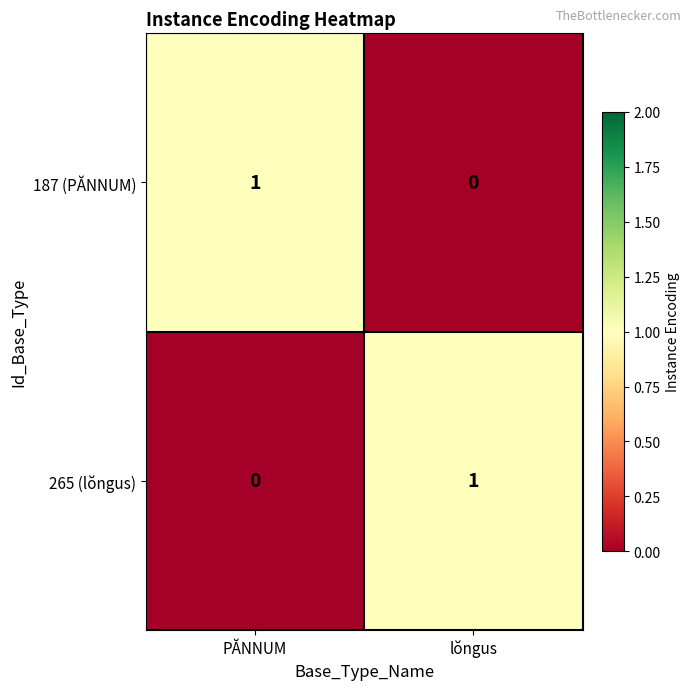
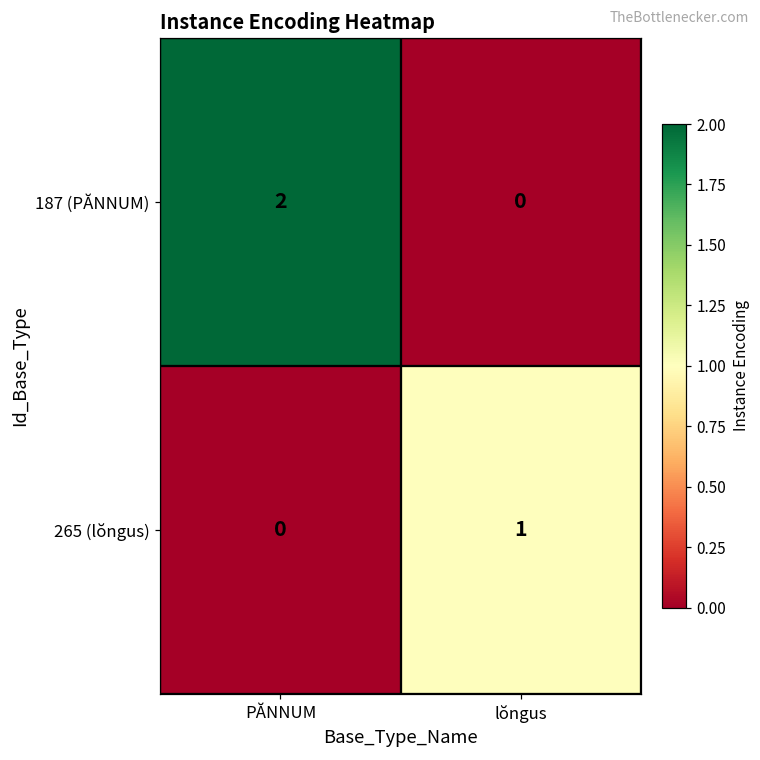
  {
    "187 (PĂNNUM)": {
-     "PĂNNUM": 1,
+     "PĂNNUM": 2,
      "lŏngus": 0
    },
    "265 (lŏngus)": {
      "PĂNNUM": 0,
      "lŏngus": 1
    }
  }
